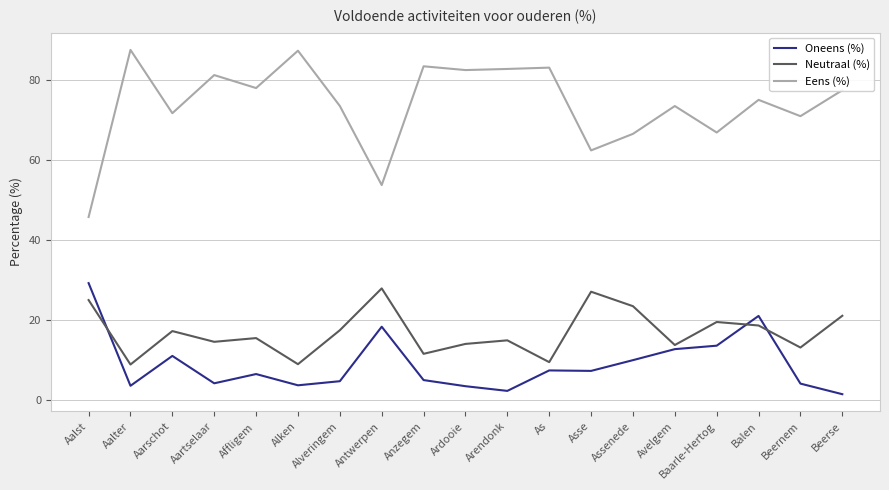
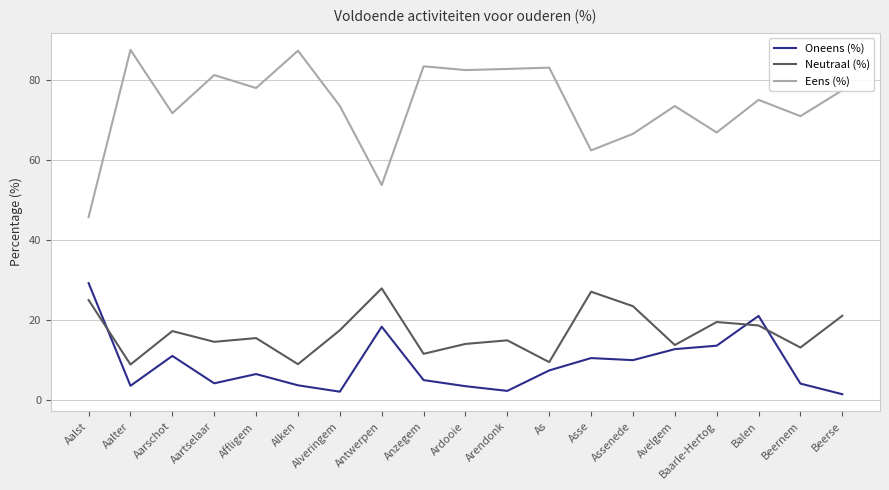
  {
    "Oneens (%)": {
      "Aalst": 29,
      "Aalter": 4,
      "Aarschot": 11,
      "Aartselaar": 4,
      "Affligem": 6,
      "Alken": 4,
-     "Alveringem": 5,
+     "Alveringem": 2,
      "Antwerpen": 18,
      "Anzegem": 5,
      "Ardooie": 3,
      "Arendonk": 2,
      "As": 7,
-     "Asse": 7,
+     "Asse": 10,
      "Assenede": 10,
      "Avelgem": 13,
      "Baarle-Hertog": 14,
      "Balen": 21,
      "Beernem": 4,
      "Beerse": 1
    },
    "Neutraal (%)": {
      "Aalst": 25,
      "Aalter": 9,
      "Aarschot": 17,
      "Aartselaar": 15,
      "Affligem": 15,
      "Alken": 9,
      "Alveringem": 17,
      "Antwerpen": 28,
      "Anzegem": 12,
      "Ardooie": 14,
      "Arendonk": 15,
      "As": 9,
      "Asse": 27,
      "Assenede": 23,
      "Avelgem": 14,
      "Baarle-Hertog": 19,
      "Balen": 19,
      "Beernem": 13,
      "Beerse": 21
    },
    "Eens (%)": {
      "Aalst": 46,
      "Aalter": 88,
      "Aarschot": 72,
      "Aartselaar": 81,
      "Affligem": 78,
      "Alken": 87,
      "Alveringem": 74,
      "Antwerpen": 54,
      "Anzegem": 84,
      "Ardooie": 83,
      "Arendonk": 83,
      "As": 83,
      "Asse": 62,
      "Assenede": 67,
      "Avelgem": 74,
      "Baarle-Hertog": 67,
      "Balen": 75,
      "Beernem": 71
    }
  }
